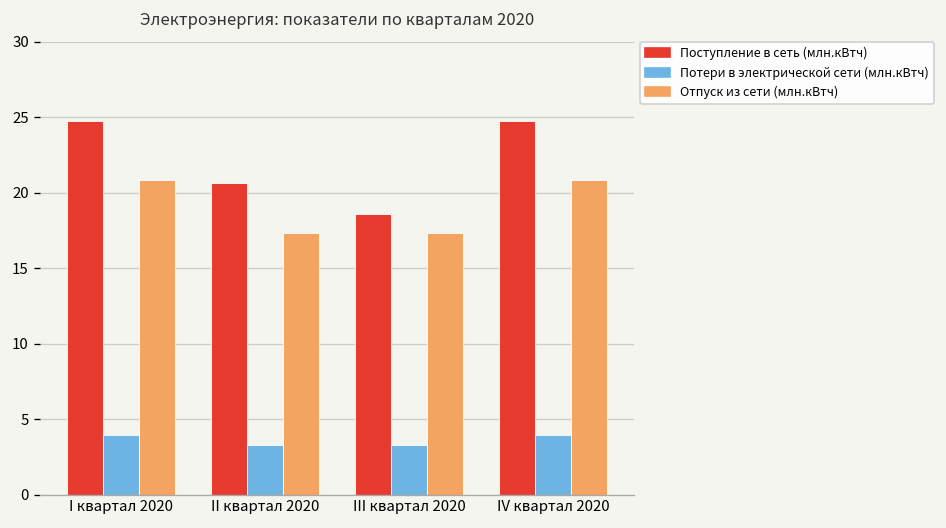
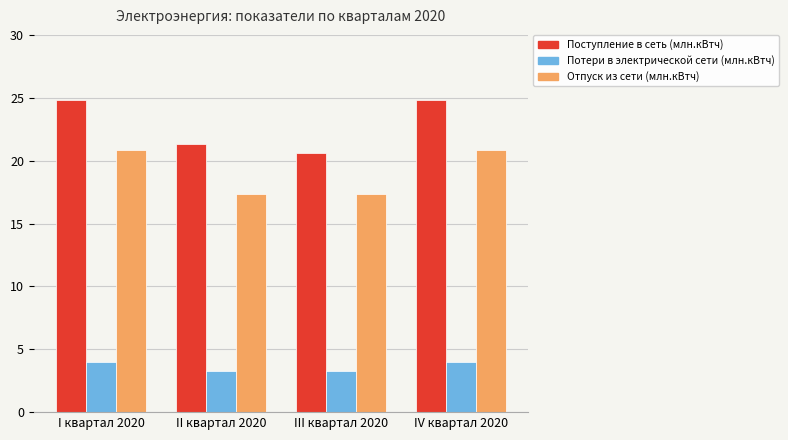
  {
    "Поступление в сеть (млн.кВтч)": {
      "I квартал 2020": 24.8,
-     "II квартал 2020": 20.6,
-     "III квартал 2020": 18.6,
+     "II квартал 2020": 21.3,
+     "III квартал 2020": 20.6,
      "IV квартал 2020": 24.8
    },
    "Потери в электрической сети (млн.кВтч)": {
      "I квартал 2020": 4.0,
      "II квартал 2020": 3.3,
      "III квартал 2020": 3.3,
      "IV квартал 2020": 4.0
    },
    "Отпуск из сети (млн.кВтч)": {
      "I квартал 2020": 20.8,
      "II квартал 2020": 17.3,
      "III квартал 2020": 17.3,
      "IV квартал 2020": 20.8
    }
  }
